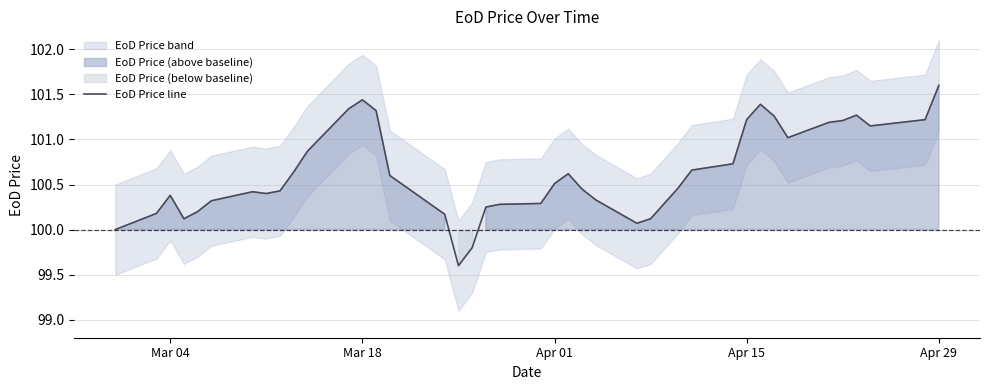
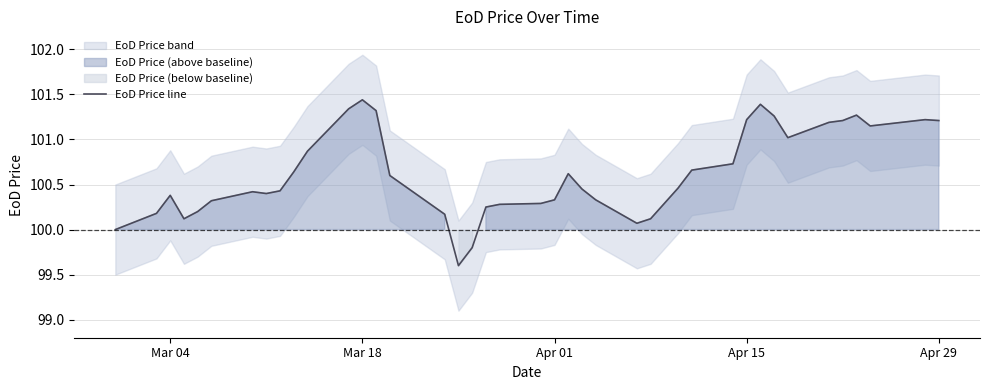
  {
    "EoD Price line": {
      "Mar 04": 100.4,
      "Mar 18": 101.4,
-     "Apr 01": 100.5,
+     "Apr 01": 100.3,
      "Apr 15": 101.2,
-     "Apr 29": 101.6
+     "Apr 29": 101.2
    }
  }
